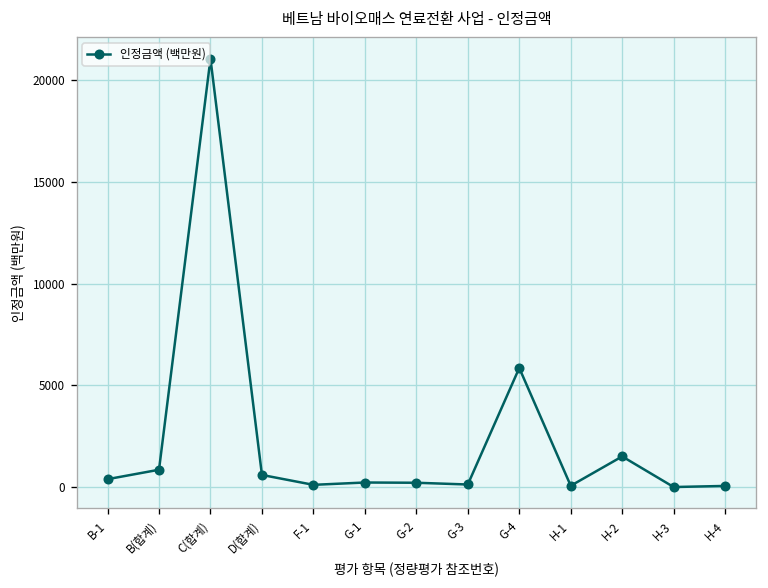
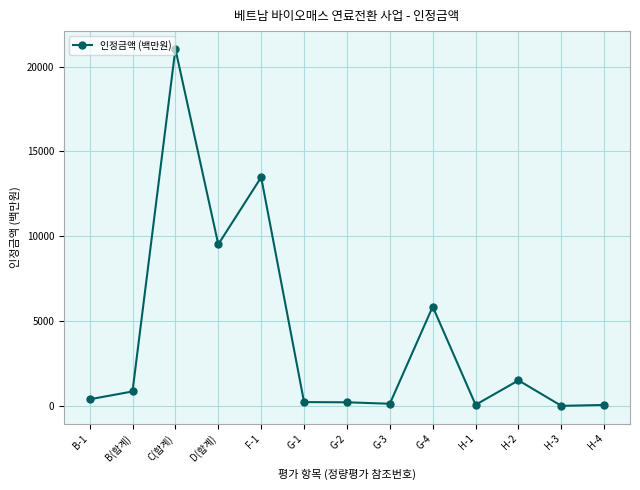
  {
    "B-1": 400,
    "B(합계)": 900,
-   "D(합계)": 600,
-   "F-1": 100,
+   "D(합계)": 9500,
+   "F-1": 13500,
    "G-1": 200,
    "G-2": 200,
    "G-3": 100,
    "G-4": 5900,
    "H-1": 100,
    "H-2": 1500,
    "H-3": 0,
    "H-4": 100
  }
